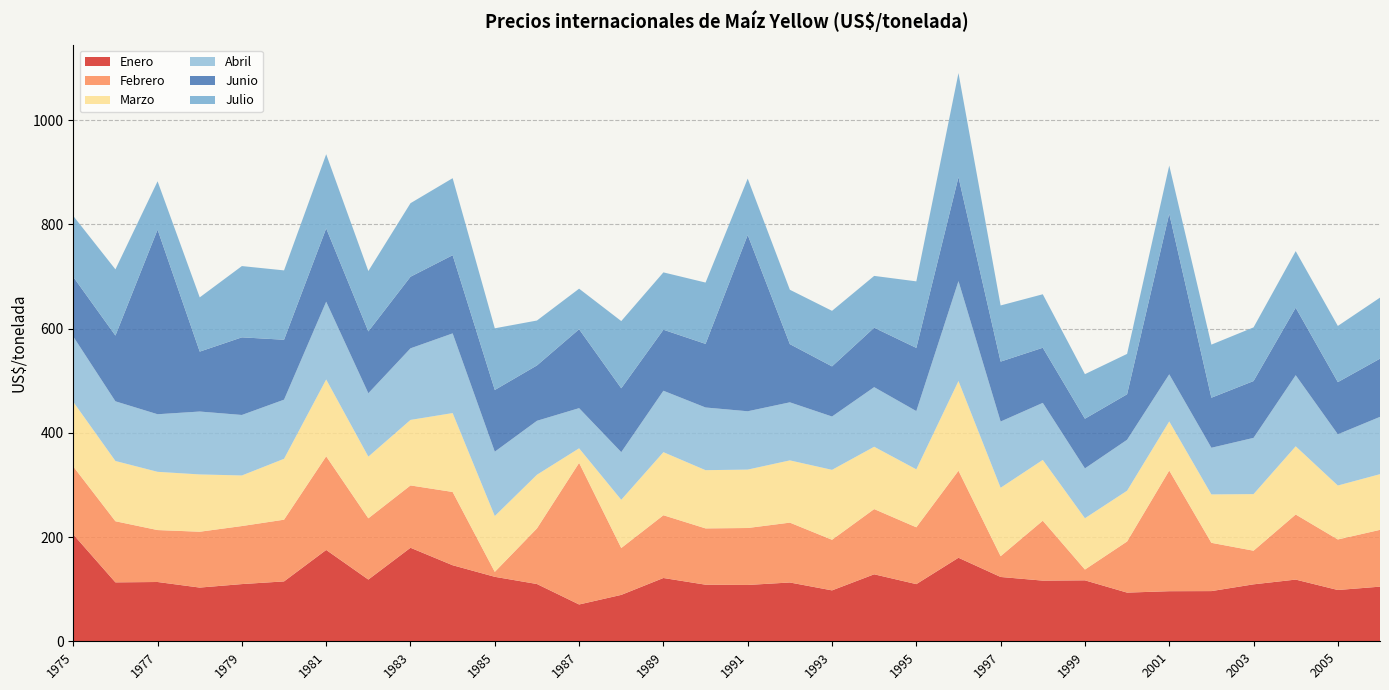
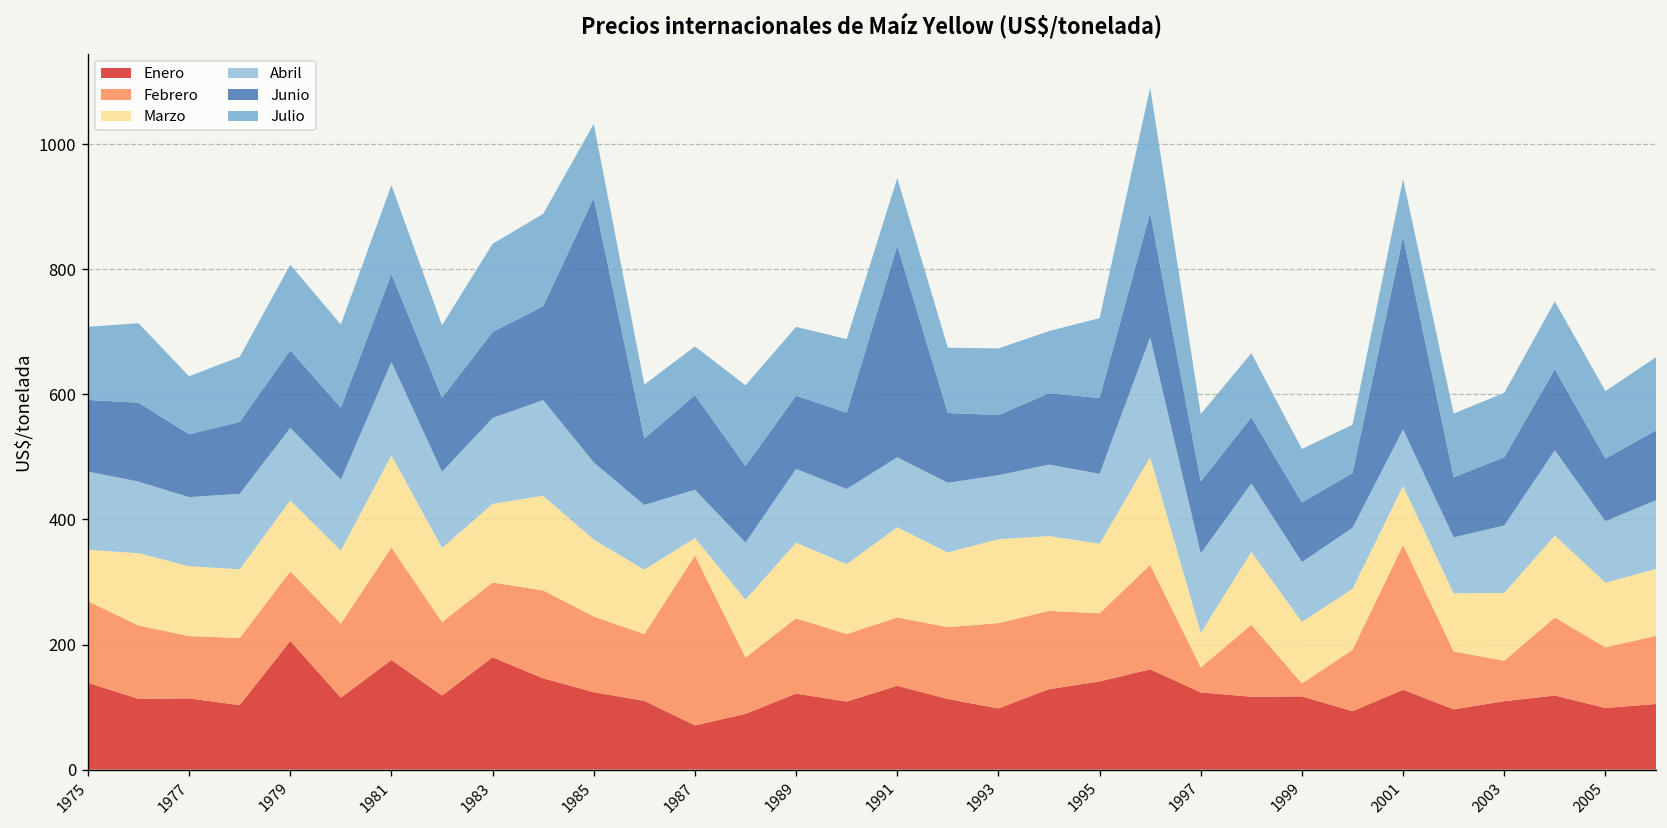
  {
    "Enero": {
-     "1975": 210,
+     "1975": 140,
      "1977": 110,
-     "1979": 110,
+     "1979": 210,
      "1981": 180,
      "1983": 180,
      "1985": 120,
      "1987": 70,
      "1989": 120,
-     "1991": 110,
+     "1991": 130,
      "1993": 100,
-     "1995": 110,
+     "1995": 140,
      "1997": 120,
      "1999": 120,
-     "2001": 100,
+     "2001": 130,
      "2003": 110,
      "2005": 100
    },
    "Febrero": {
      "1975": 130,
      "1977": 100,
      "1979": 110,
      "1981": 180,
      "1983": 120,
-     "1985": 10,
+     "1985": 120,
      "1987": 270,
      "1989": 120,
      "1991": 110,
-     "1993": 100,
+     "1993": 140,
      "1995": 110,
      "1997": 40,
      "1999": 20,
      "2001": 230,
      "2003": 60,
      "2005": 100
    },
    "Marzo": {
-     "1975": 120,
+     "1975": 80,
      "1977": 110,
-     "1979": 100,
+     "1979": 110,
      "1981": 150,
      "1983": 130,
-     "1985": 110,
+     "1985": 120,
      "1987": 30,
      "1989": 120,
-     "1991": 110,
+     "1991": 140,
      "1993": 130,
      "1995": 110,
-     "1997": 130,
+     "1997": 60,
      "1999": 100,
      "2001": 90,
      "2003": 110,
      "2005": 100
    },
    "Junio": {
      "1975": 110,
-     "1977": 350,
-     "1979": 150,
+     "1977": 100,
+     "1979": 120,
      "1981": 140,
      "1983": 140,
-     "1985": 120,
+     "1985": 420,
      "1987": 150,
      "1989": 120,
      "1991": 340,
      "1993": 100,
      "1995": 120,
      "1997": 120,
      "1999": 100,
      "2001": 310,
      "2003": 110,
      "2005": 100
    }
  }
